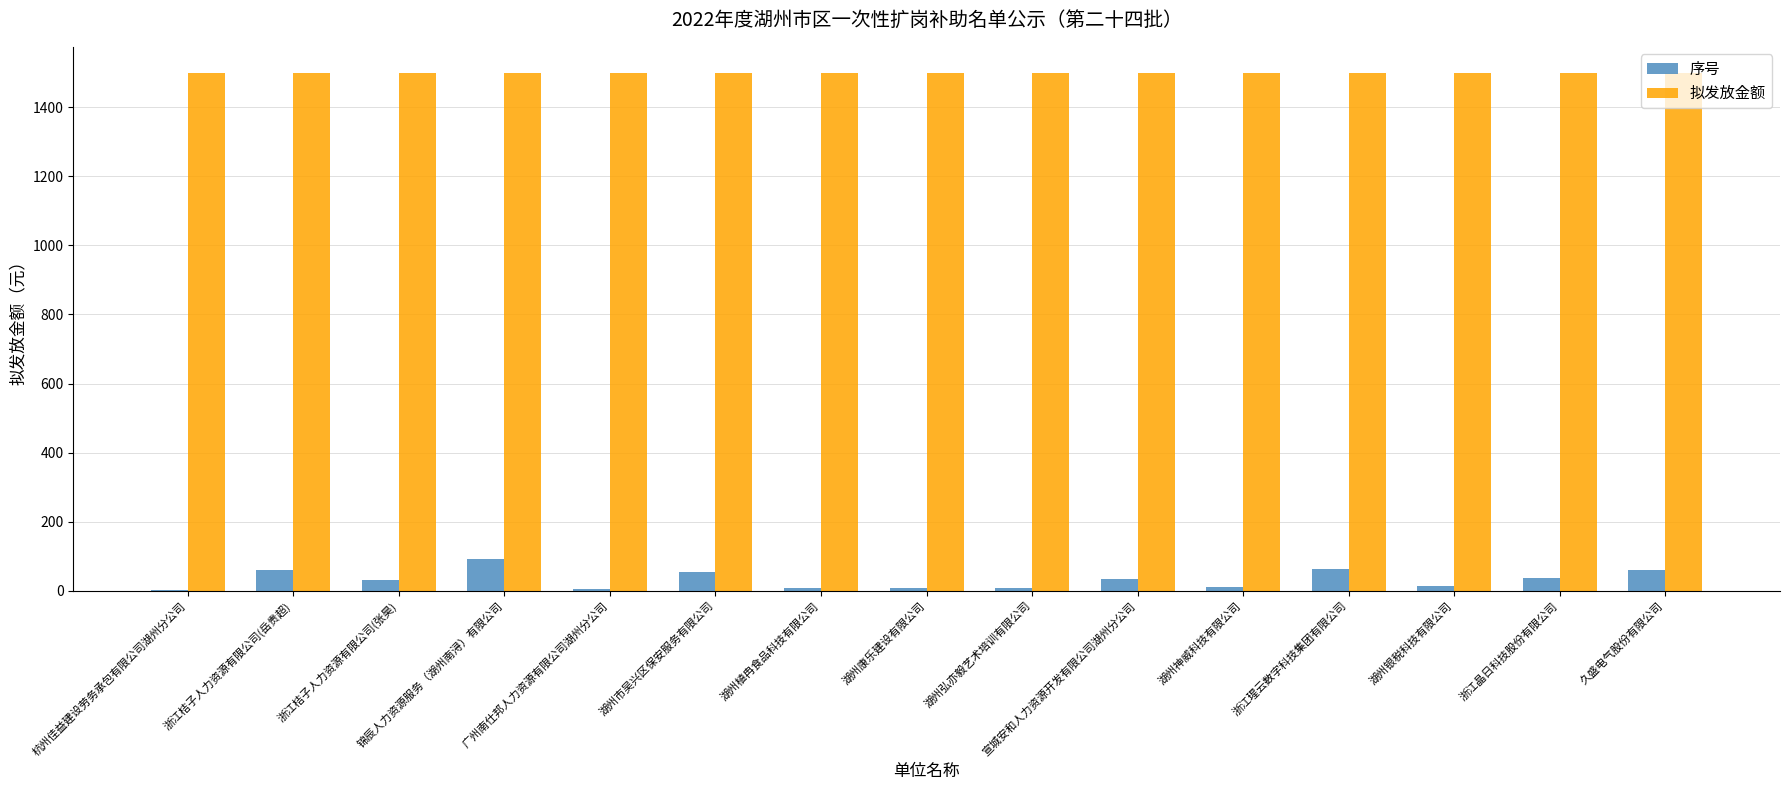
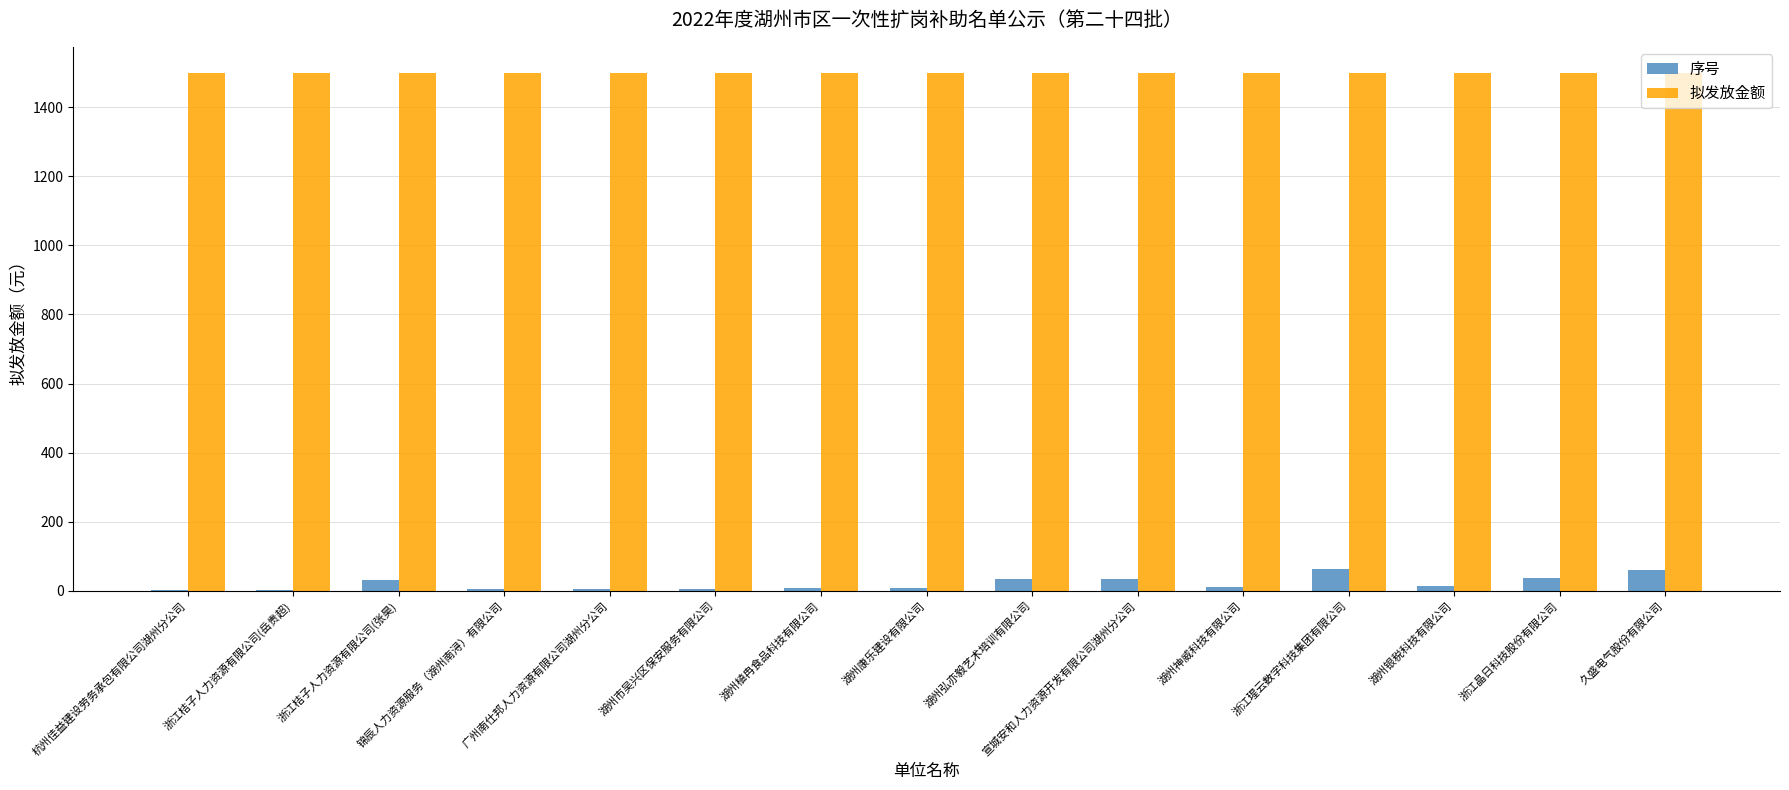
  {
    "序号": {
-     "浙江桔子人力资源有限公司(岳贵超)": 60,
+     "浙江桔子人力资源有限公司(岳贵超)": 0,
      "浙江桔子人力资源有限公司(张昊)": 30,
-     "锦辰人力资源服务（湖州南浔）有限公司": 90,
-     "湖州市吴兴区保安服务有限公司": 50,
+     "锦辰人力资源服务（湖州南浔）有限公司": 0,
+     "湖州市吴兴区保安服务有限公司": 10,
      "湖州康乐建设有限公司": 10,
-     "湖州弘亦毅艺术培训有限公司": 10,
+     "湖州弘亦毅艺术培训有限公司": 30,
      "宣城安和人力资源开发有限公司湖州分公司": 30,
      "湖州神威科技有限公司": 10,
      "浙江瑆云数字科技集团有限公司": 60,
      "湖州银税科技有限公司": 10,
      "浙江晶日科技股份有限公司": 40,
      "久盛电气股份有限公司": 60
    },
    "拟发放金额": {
      "杭州佳益建设劳务承包有限公司湖州分公司": 1500,
      "浙江桔子人力资源有限公司(岳贵超)": 1500,
      "浙江桔子人力资源有限公司(张昊)": 1500,
      "锦辰人力资源服务（湖州南浔）有限公司": 1500,
      "广州南仕邦人力资源有限公司湖州分公司": 1500,
      "湖州市吴兴区保安服务有限公司": 1500,
      "湖州植冉食品科技有限公司": 1500,
      "湖州康乐建设有限公司": 1500,
      "湖州弘亦毅艺术培训有限公司": 1500,
      "宣城安和人力资源开发有限公司湖州分公司": 1500,
      "湖州神威科技有限公司": 1500,
      "浙江瑆云数字科技集团有限公司": 1500,
      "湖州银税科技有限公司": 1500,
      "浙江晶日科技股份有限公司": 1500
    }
  }
